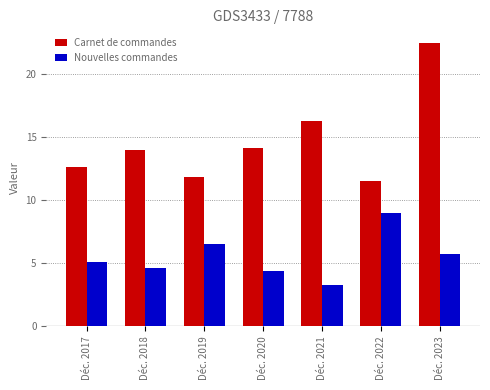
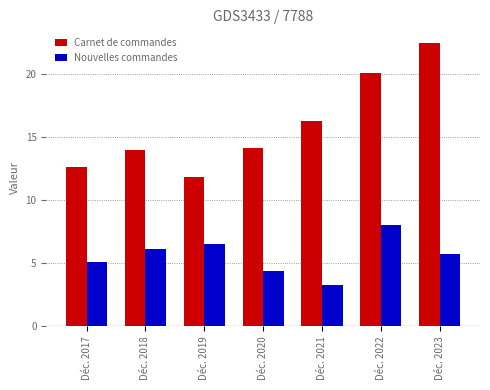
  {
    "Carnet de commandes": {
      "Déc. 2017": 12.6,
      "Déc. 2018": 14.0,
      "Déc. 2019": 11.8,
      "Déc. 2020": 14.1,
      "Déc. 2021": 16.3,
-     "Déc. 2022": 11.5,
+     "Déc. 2022": 20.1,
      "Déc. 2023": 22.4
    },
    "Nouvelles commandes": {
      "Déc. 2017": 5.1,
-     "Déc. 2018": 4.6,
+     "Déc. 2018": 6.1,
      "Déc. 2019": 6.5,
      "Déc. 2020": 4.4,
      "Déc. 2021": 3.3,
-     "Déc. 2022": 9,
+     "Déc. 2022": 8,
      "Déc. 2023": 5.7
    }
  }
